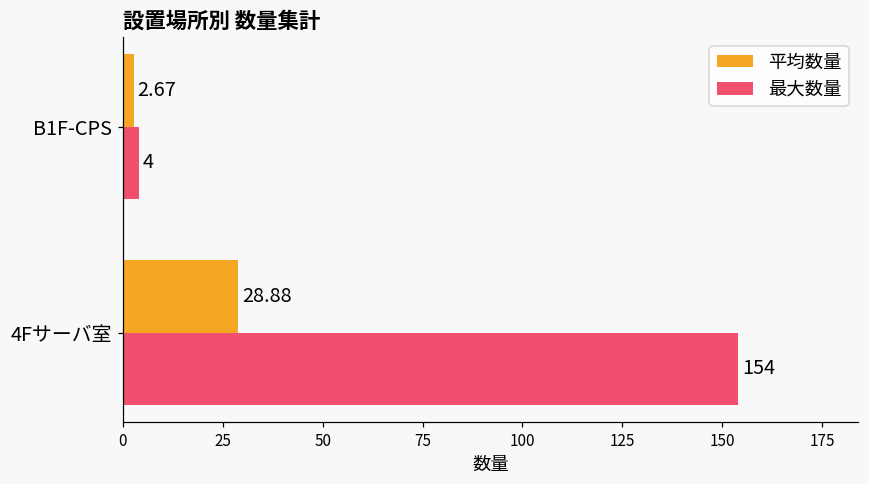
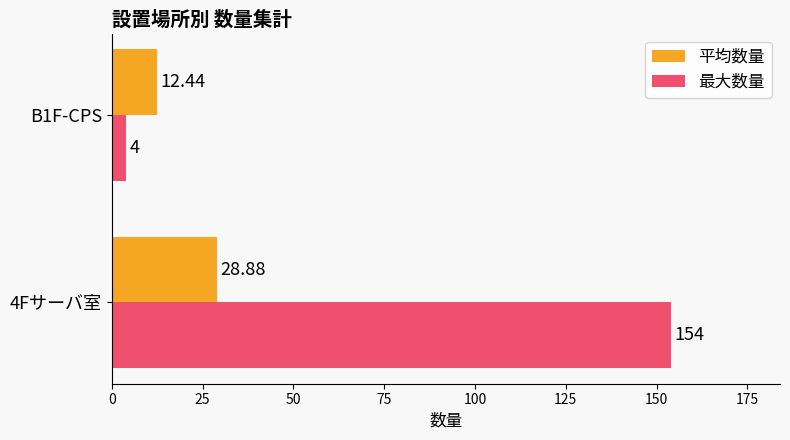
  {
    "平均数量": {
-     "B1F-CPS": 2.67,
+     "B1F-CPS": 12.44,
      "4Fサーバ室": 28.88
    },
    "最大数量": {
      "B1F-CPS": 4,
      "4Fサーバ室": 154
    }
  }
